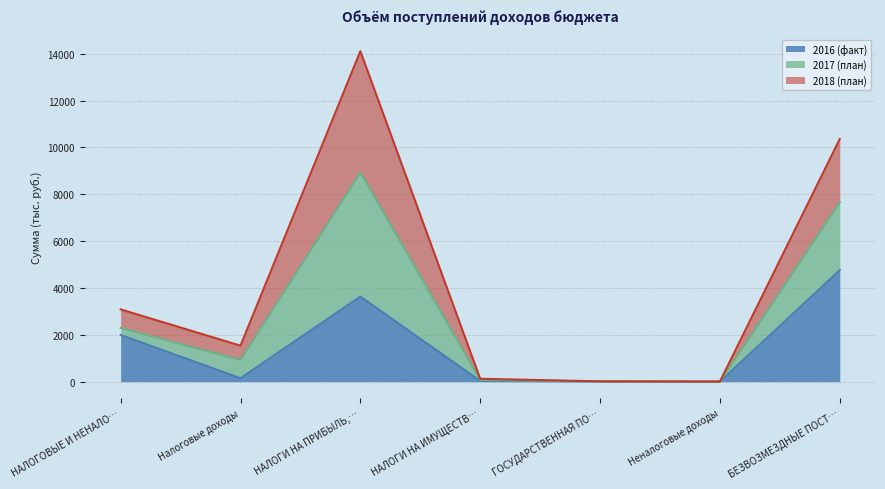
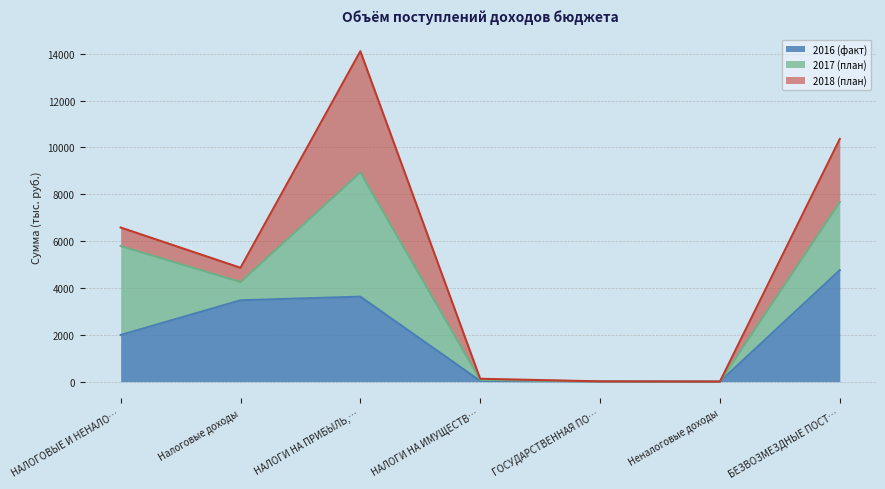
  {
    "2016 (факт)": {
      "НАЛОГОВЫЕ И НЕНАЛО…": 2000,
-     "Налоговые доходы": 100,
+     "Налоговые доходы": 3500,
      "НАЛОГИ НА ПРИБЫЛЬ,…": 3600,
      "БЕЗВОЗМЕЗДНЫЕ ПОСТ…": 4800
    },
    "2017 (план)": {
-     "НАЛОГОВЫЕ И НЕНАЛО…": 300,
+     "НАЛОГОВЫЕ И НЕНАЛО…": 3800,
      "Налоговые доходы": 800,
      "НАЛОГИ НА ПРИБЫЛЬ,…": 5300,
      "БЕЗВОЗМЕЗДНЫЕ ПОСТ…": 2900
    },
    "2018 (план)": {
      "НАЛОГОВЫЕ И НЕНАЛО…": 800,
      "Налоговые доходы": 600,
      "НАЛОГИ НА ПРИБЫЛЬ,…": 5200,
      "БЕЗВОЗМЕЗДНЫЕ ПОСТ…": 2700
    }
  }
